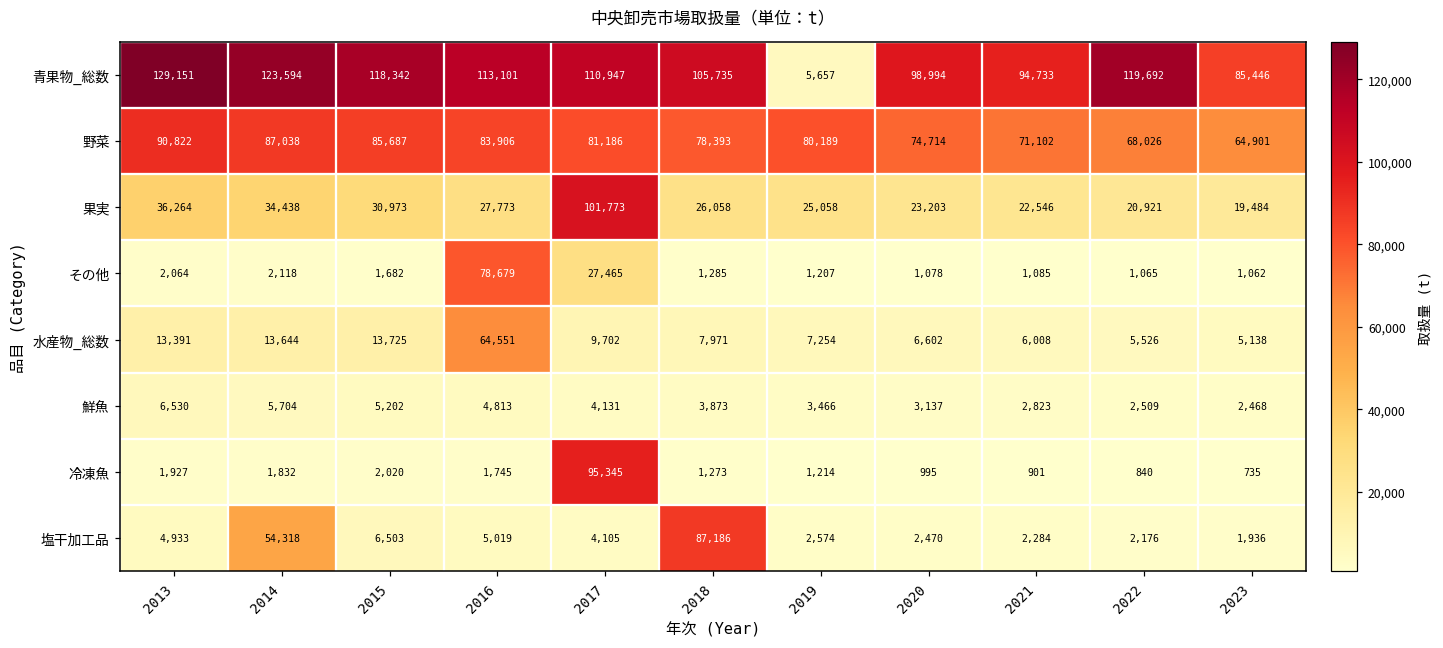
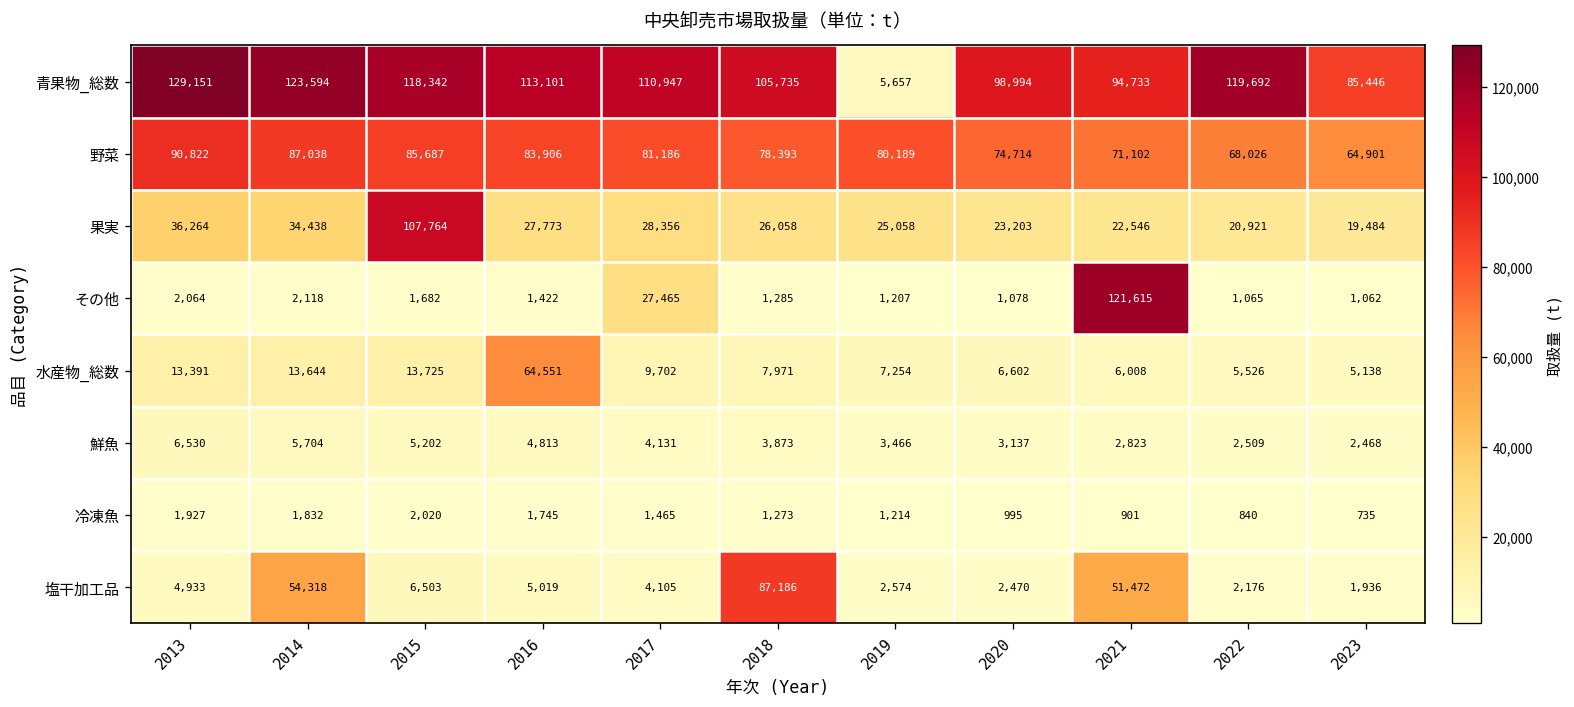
  {
    "青果物_総数": {
      "2013": "129,151",
      "2014": "123,594",
      "2015": "118,342",
      "2016": "113,101",
      "2017": "110,947",
      "2018": "105,735",
      "2019": "5,657",
      "2020": "98,994",
      "2021": "94,733",
      "2022": "119,692",
      "2023": "85,446"
    },
    "野菜": {
      "2013": "90,822",
      "2014": "87,038",
      "2015": "85,687",
      "2016": "83,906",
      "2017": "81,186",
      "2018": "78,393",
      "2019": "80,189",
      "2020": "74,714",
      "2021": "71,102",
      "2022": "68,026",
      "2023": "64,901"
    },
    "果実": {
      "2013": "36,264",
      "2014": "34,438",
-     "2015": "30,973",
+     "2015": "107,764",
      "2016": "27,773",
-     "2017": "101,773",
+     "2017": "28,356",
      "2018": "26,058",
      "2019": "25,058",
      "2020": "23,203",
      "2021": "22,546",
      "2022": "20,921",
      "2023": "19,484"
    },
    "その他": {
      "2013": "2,064",
      "2014": "2,118",
      "2015": "1,682",
-     "2016": "78,679",
+     "2016": "1,422",
      "2017": "27,465",
      "2018": "1,285",
      "2019": "1,207",
      "2020": "1,078",
-     "2021": "1,085",
+     "2021": "121,615",
      "2022": "1,065",
      "2023": "1,062"
    },
    "水産物_総数": {
      "2013": "13,391",
      "2014": "13,644",
      "2015": "13,725",
      "2016": "64,551",
      "2017": "9,702",
      "2018": "7,971",
      "2019": "7,254",
      "2020": "6,602",
      "2021": "6,008",
      "2022": "5,526",
      "2023": "5,138"
    },
    "鮮魚": {
      "2013": "6,530",
      "2014": "5,704",
      "2015": "5,202",
      "2016": "4,813",
      "2017": "4,131",
      "2018": "3,873",
      "2019": "3,466",
      "2020": "3,137",
      "2021": "2,823",
      "2022": "2,509",
      "2023": "2,468"
    },
    "冷凍魚": {
      "2013": "1,927",
      "2014": "1,832",
      "2015": "2,020",
      "2016": "1,745",
-     "2017": "95,345",
+     "2017": "1,465",
      "2018": "1,273",
      "2019": "1,214",
      "2020": "995",
      "2021": "901",
      "2022": "840",
      "2023": "735"
    },
    "塩干加工品": {
      "2013": "4,933",
      "2014": "54,318",
      "2015": "6,503",
      "2016": "5,019",
      "2017": "4,105",
      "2018": "87,186",
      "2019": "2,574",
      "2020": "2,470",
-     "2021": "2,284",
+     "2021": "51,472",
      "2022": "2,176",
      "2023": "1,936"
    }
  }
